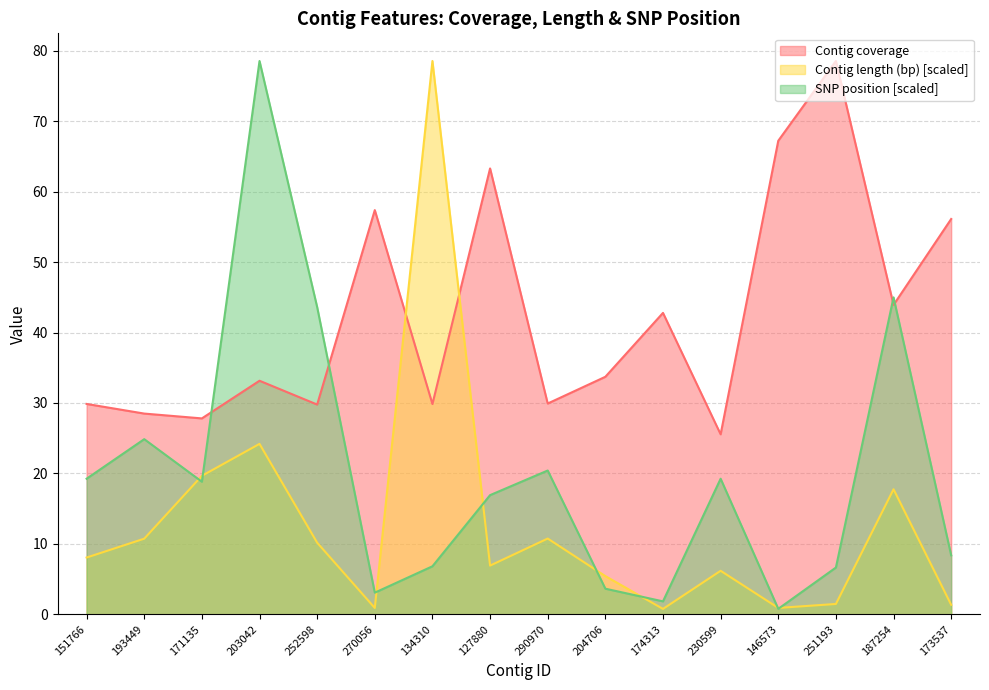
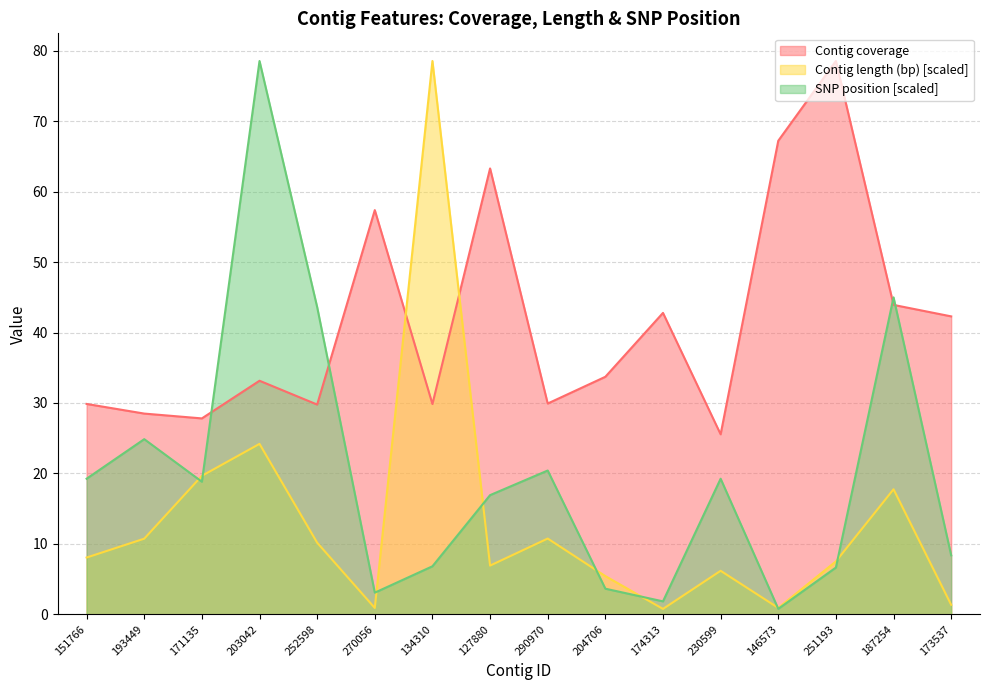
  {
    "Contig coverage": {
      "151766": 30,
      "193449": 28,
      "171135": 28,
      "203042": 33,
      "252598": 30,
      "270056": 57,
      "134310": 30,
      "127880": 63,
      "290970": 30,
      "204706": 34,
      "174313": 43,
      "230599": 26,
      "146573": 67,
      "187254": 44,
-     "173537": 56
+     "173537": 42
    },
    "Contig length (bp) [scaled]": {
      "151766": 8,
      "193449": 11,
      "171135": 20,
      "203042": 24,
      "252598": 10,
      "270056": 1,
      "134310": 79,
      "127880": 7,
      "290970": 11,
      "204706": 5,
      "174313": 1,
      "230599": 6,
-     "251193": 1,
+     "251193": 8,
      "187254": 18,
      "173537": 1
    },
    "SNP position [scaled]": {
      "151766": 19,
      "193449": 25,
      "171135": 19,
      "203042": 79,
      "252598": 44,
      "270056": 3,
      "134310": 7,
      "127880": 17,
      "290970": 20,
      "204706": 4,
      "174313": 2,
      "230599": 19,
      "251193": 7,
      "187254": 45,
      "173537": 8
    }
  }
